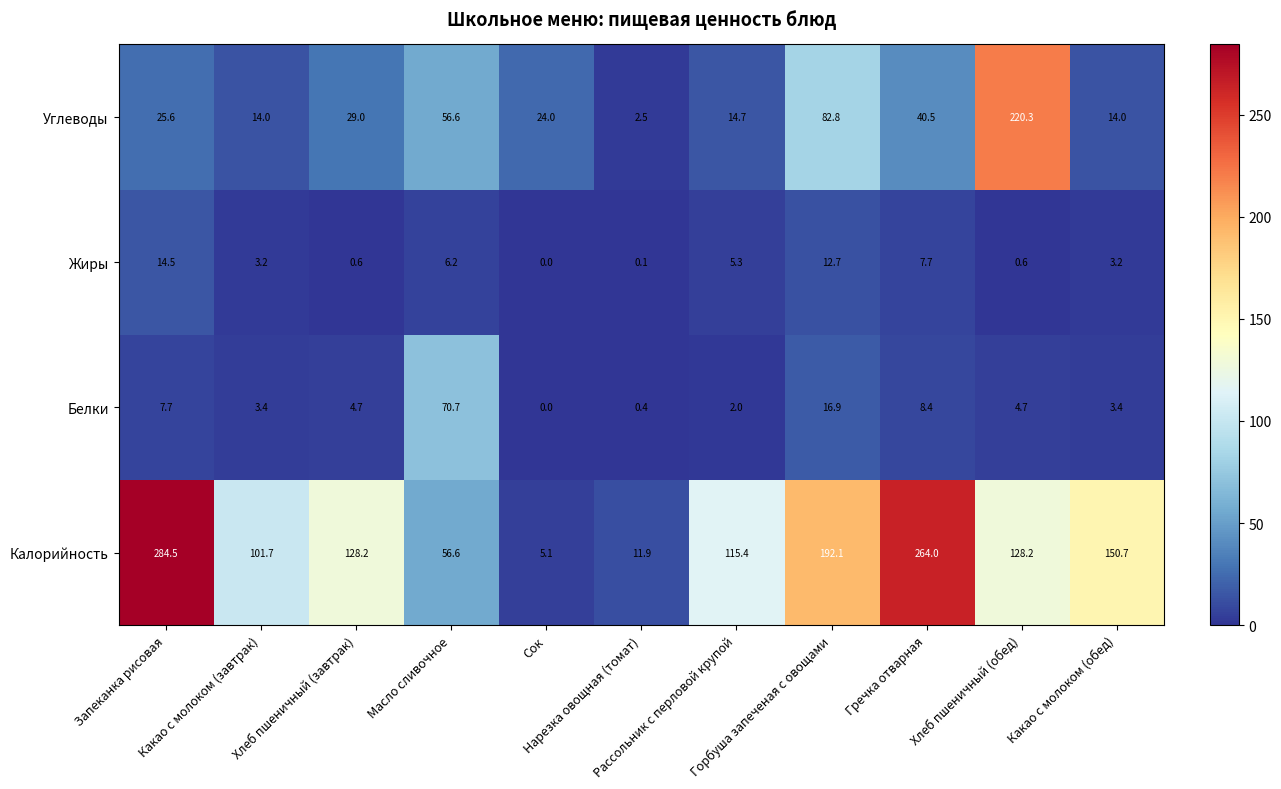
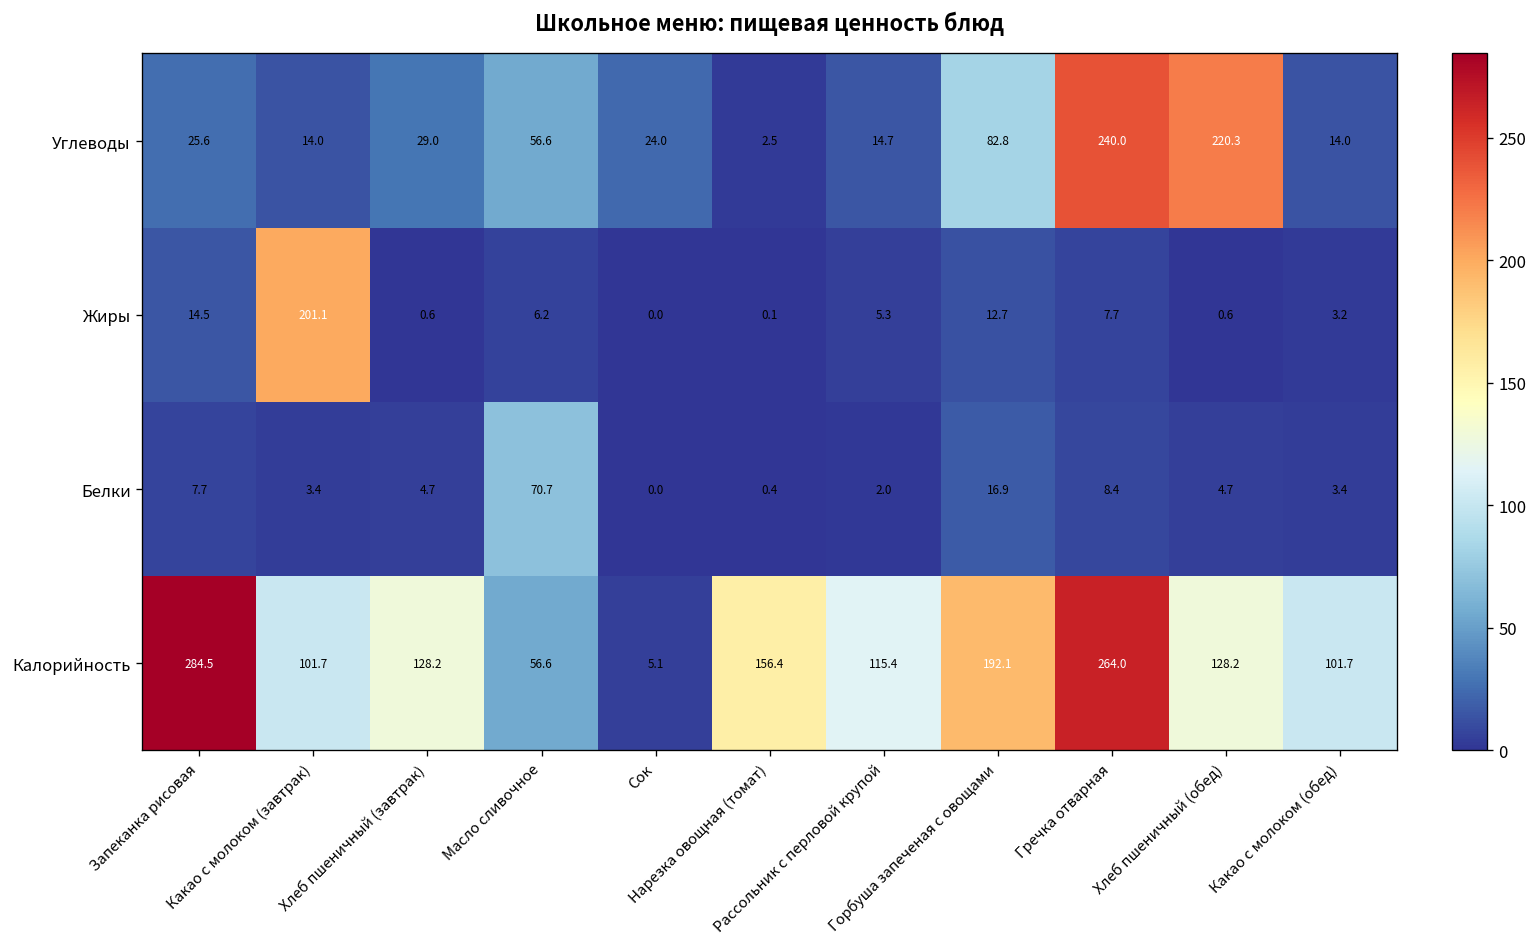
  {
    "Углеводы": {
      "Запеканка рисовая": 25.6,
      "Какао с молоком (завтрак)": 14.0,
      "Хлеб пшеничный (завтрак)": 29.0,
      "Масло сливочное": 56.6,
      "Сок": 24.0,
      "Нарезка овощная (томат)": 2.5,
      "Рассольник с перловой крупой": 14.7,
      "Горбуша запеченая с овощами": 82.8,
-     "Гречка отварная": 40.5,
+     "Гречка отварная": 240.0,
      "Хлеб пшеничный (обед)": 220.3,
      "Какао с молоком (обед)": 14.0
    },
    "Жиры": {
      "Запеканка рисовая": 14.5,
-     "Какао с молоком (завтрак)": 3.2,
+     "Какао с молоком (завтрак)": 201.1,
      "Хлеб пшеничный (завтрак)": 0.6,
      "Масло сливочное": 6.2,
      "Сок": 0.0,
      "Нарезка овощная (томат)": 0.1,
      "Рассольник с перловой крупой": 5.3,
      "Горбуша запеченая с овощами": 12.7,
      "Гречка отварная": 7.7,
      "Хлеб пшеничный (обед)": 0.6,
      "Какао с молоком (обед)": 3.2
    },
    "Белки": {
      "Запеканка рисовая": 7.7,
      "Какао с молоком (завтрак)": 3.4,
      "Хлеб пшеничный (завтрак)": 4.7,
      "Масло сливочное": 70.7,
      "Сок": 0.0,
      "Нарезка овощная (томат)": 0.4,
      "Рассольник с перловой крупой": 2.0,
      "Горбуша запеченая с овощами": 16.9,
      "Гречка отварная": 8.4,
      "Хлеб пшеничный (обед)": 4.7,
      "Какао с молоком (обед)": 3.4
    },
    "Калорийность": {
      "Запеканка рисовая": 284.5,
      "Какао с молоком (завтрак)": 101.7,
      "Хлеб пшеничный (завтрак)": 128.2,
      "Масло сливочное": 56.6,
      "Сок": 5.1,
-     "Нарезка овощная (томат)": 11.9,
+     "Нарезка овощная (томат)": 156.4,
      "Рассольник с перловой крупой": 115.4,
      "Горбуша запеченая с овощами": 192.1,
      "Гречка отварная": 264.0,
      "Хлеб пшеничный (обед)": 128.2,
-     "Какао с молоком (обед)": 150.7
+     "Какао с молоком (обед)": 101.7
    }
  }
